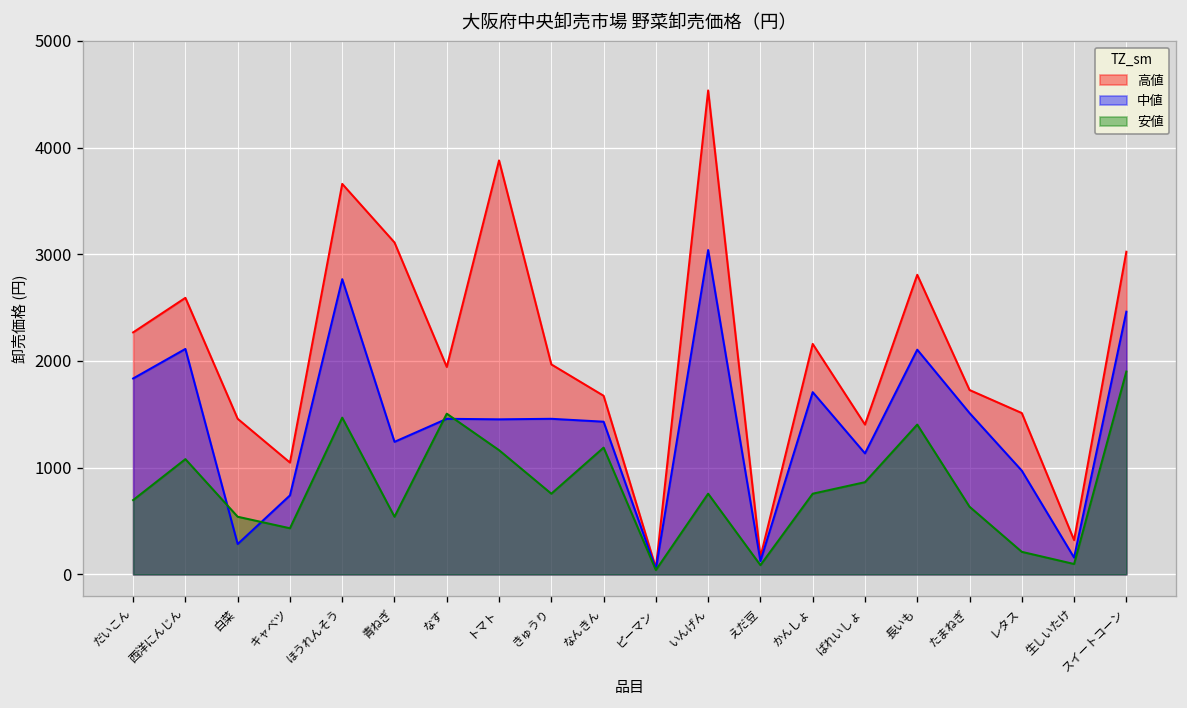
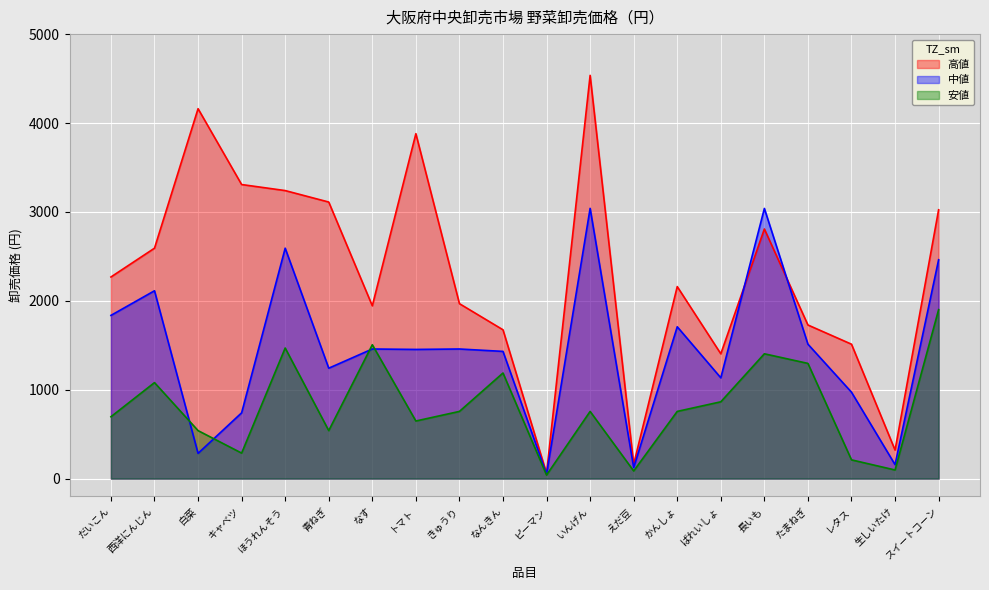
  {
    "高値": {
      "だいこん": 2300,
      "西洋にんじん": 2600,
-     "白菜": 1500,
-     "キャベツ": 1000,
-     "ほうれんそう": 3700,
+     "白菜": 4200,
+     "キャベツ": 3300,
+     "ほうれんそう": 3200,
      "青ねぎ": 3100,
      "なす": 1900,
      "トマト": 3900,
      "きゅうり": 2000,
      "なんきん": 1700,
      "いんげん": 4500,
      "えだ豆": 200,
      "かんしょ": 2200,
      "ばれいしょ": 1400,
      "長いも": 2800,
      "たまねぎ": 1700,
      "レタス": 1500,
      "生しいたけ": 300,
      "スイートコーン": 3000
    },
    "中値": {
      "だいこん": 1800,
      "西洋にんじん": 2100,
      "白菜": 300,
      "キャベツ": 700,
-     "ほうれんそう": 2800,
+     "ほうれんそう": 2600,
      "青ねぎ": 1200,
      "なす": 1500,
      "トマト": 1500,
      "きゅうり": 1500,
      "なんきん": 1400,
      "いんげん": 3000,
      "えだ豆": 100,
      "かんしょ": 1700,
      "ばれいしょ": 1100,
-     "長いも": 2100,
+     "長いも": 3000,
      "たまねぎ": 1500,
      "レタス": 1000,
      "生しいたけ": 200,
      "スイートコーン": 2500
    },
    "安値": {
      "だいこん": 700,
      "西洋にんじん": 1100,
      "白菜": 500,
-     "キャベツ": 400,
+     "キャベツ": 300,
      "ほうれんそう": 1500,
      "青ねぎ": 500,
      "なす": 1500,
-     "トマト": 1200,
+     "トマト": 600,
      "きゅうり": 800,
      "なんきん": 1200,
      "いんげん": 800,
      "えだ豆": 100,
      "かんしょ": 800,
      "ばれいしょ": 900,
      "長いも": 1400,
-     "たまねぎ": 600,
+     "たまねぎ": 1300,
      "レタス": 200,
      "生しいたけ": 100,
      "スイートコーン": 1900
    }
  }
